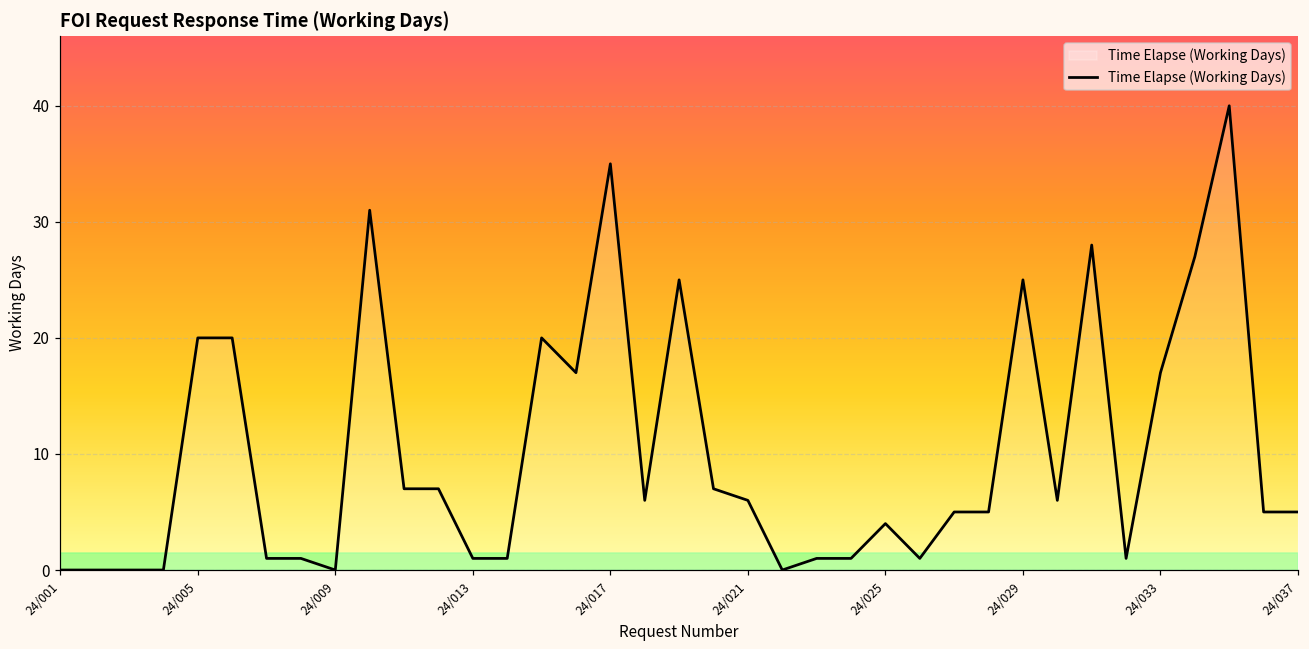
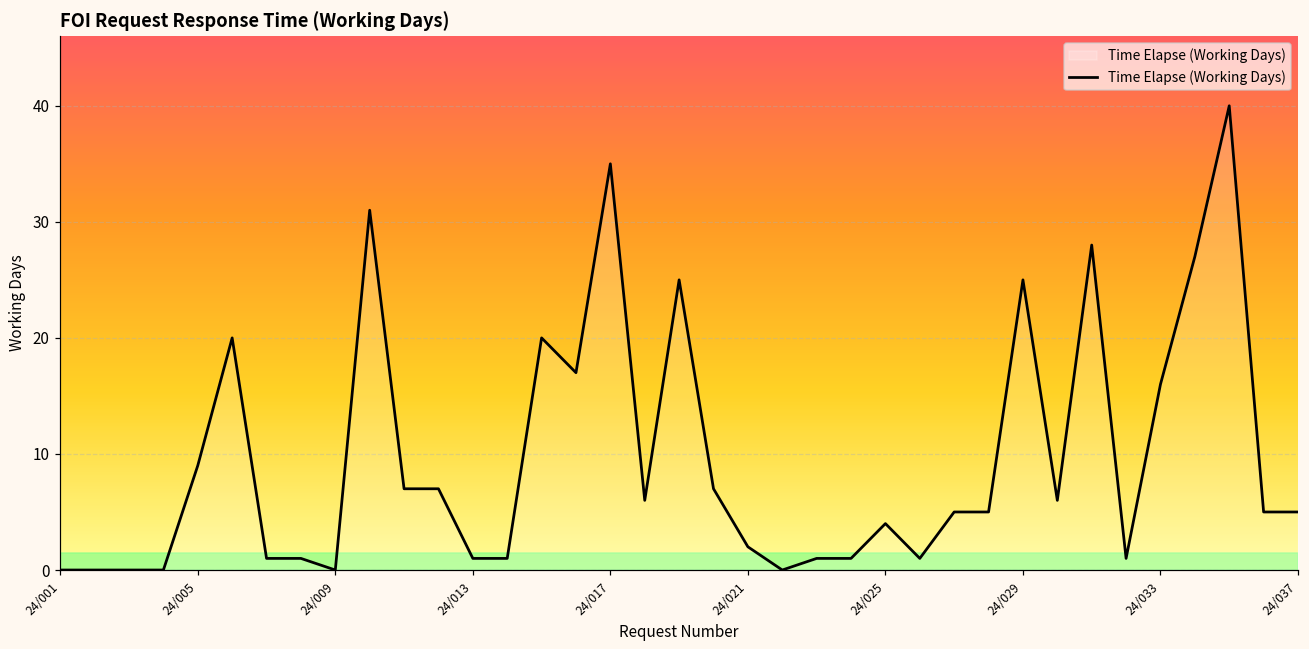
  {
-   "24/005": 20,
+   "24/005": 9,
    "24/017": 35,
-   "24/021": 6,
+   "24/021": 2,
    "24/025": 4,
    "24/029": 25,
-   "24/033": 17,
+   "24/033": 16,
    "24/037": 5
  }
